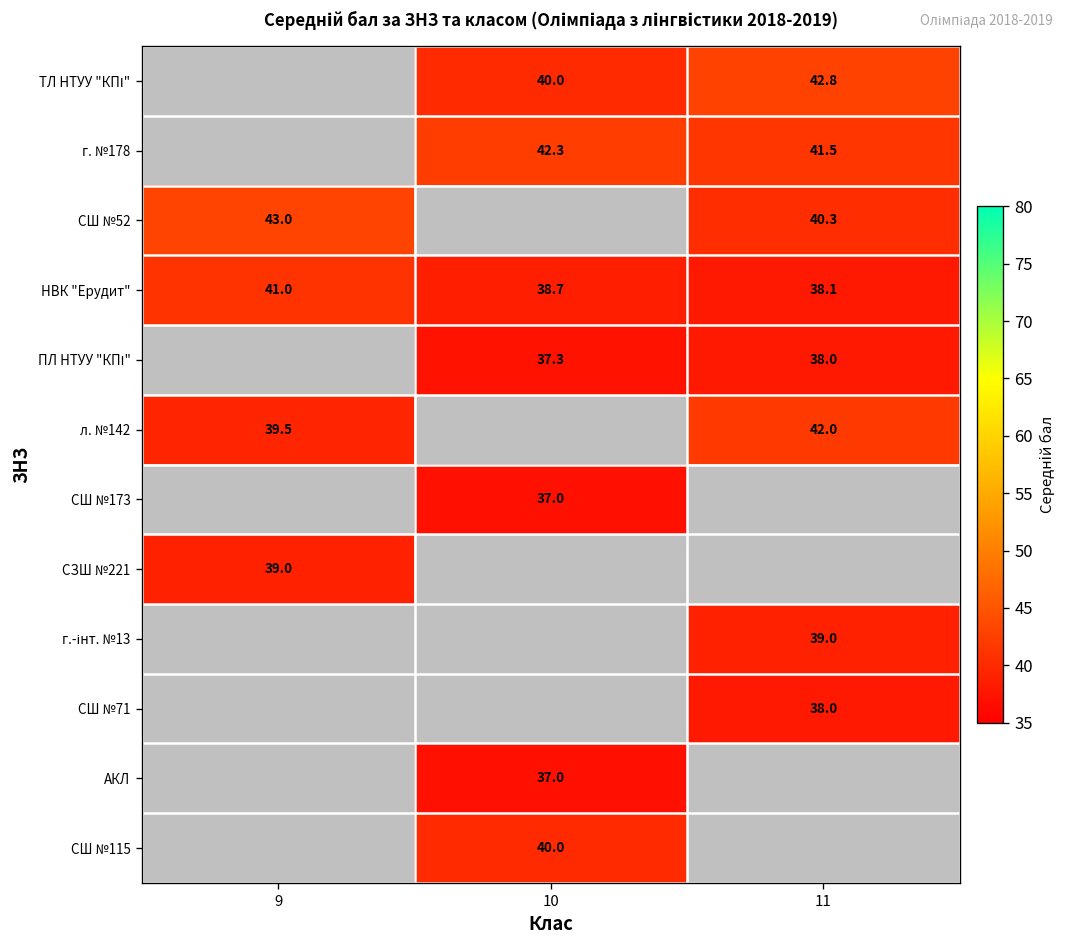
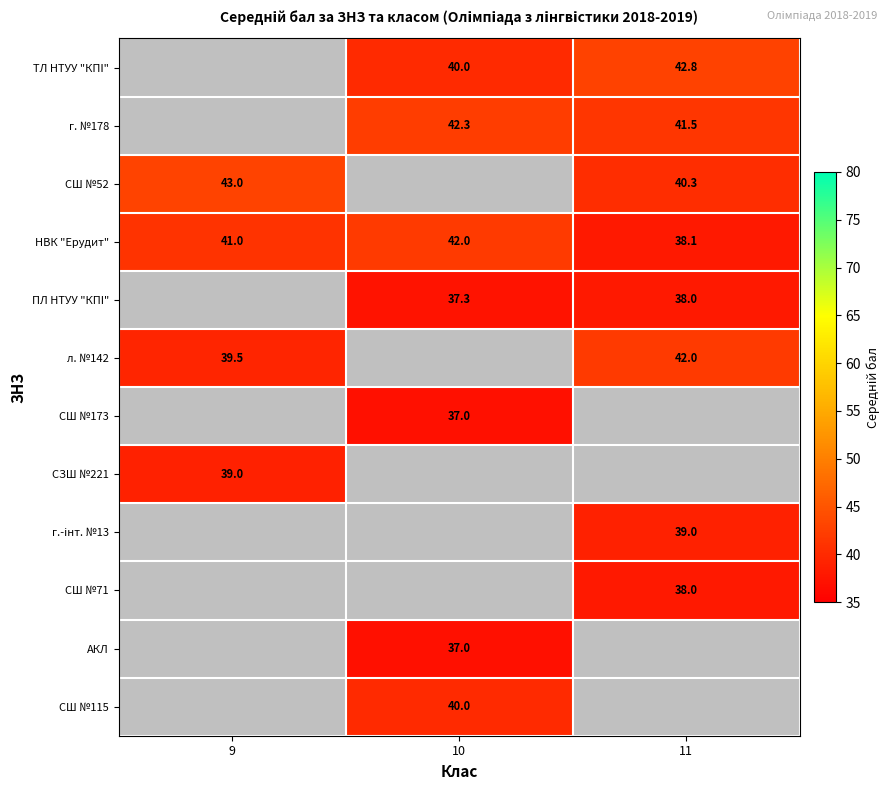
  {
    "ТЛ НТУУ \"КПІ\"": {
      "10": 40.0,
      "11": 42.8
    },
    "г. №178": {
      "10": 42.3,
      "11": 41.5
    },
    "СШ №52": {
      "9": 43.0,
      "11": 40.3
    },
    "НВК \"Ерудит\"": {
      "9": 41.0,
-     "10": 38.7,
+     "10": 42.0,
      "11": 38.1
    },
    "ПЛ НТУУ \"КПІ\"": {
      "10": 37.3,
      "11": 38.0
    },
    "л. №142": {
      "9": 39.5,
      "11": 42.0
    },
    "СШ №173": {
      "10": 37.0
    },
    "СЗШ №221": {
      "9": 39.0
    },
    "г.-інт. №13": {
      "11": 39.0
    },
    "СШ №71": {
      "11": 38.0
    },
    "АКЛ": {
      "10": 37.0
    },
    "СШ №115": {
      "10": 40.0
    }
  }
